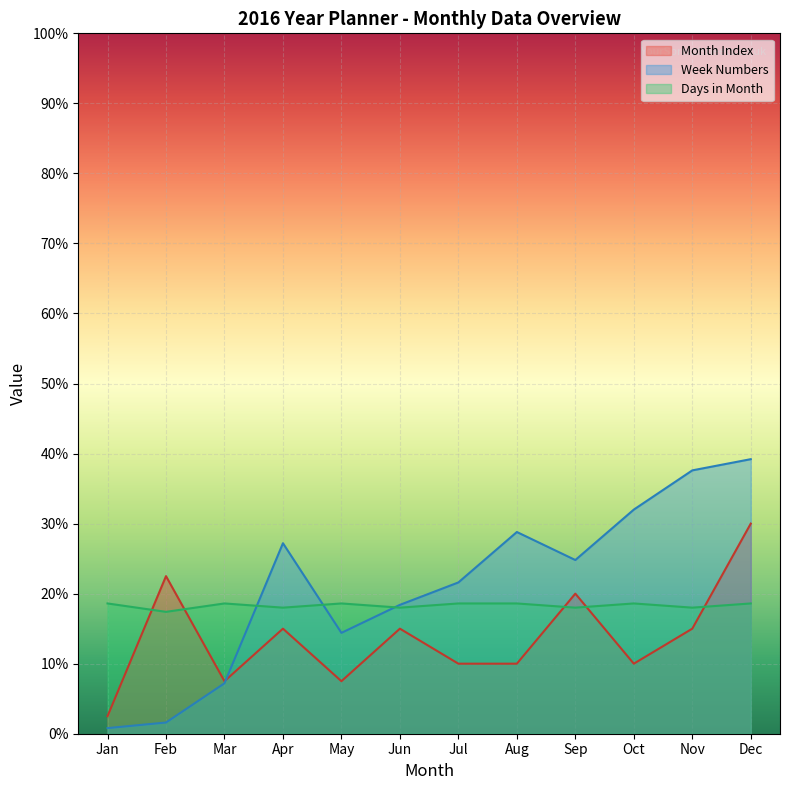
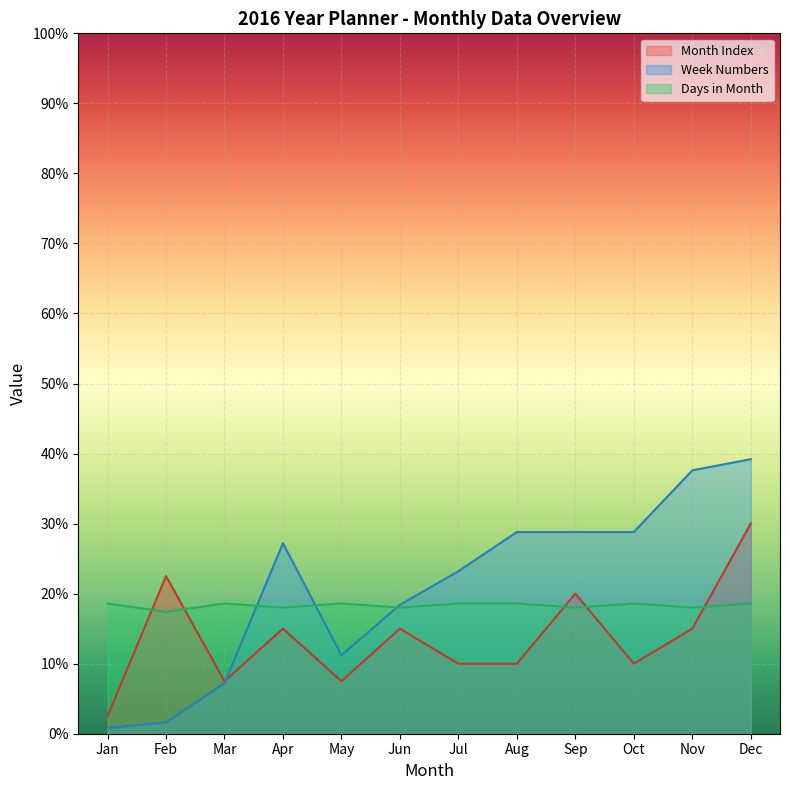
  {
    "Month Index": {
      "Jan": "3%",
      "Feb": "23%",
      "Apr": "15%",
      "May": "8%",
      "Jun": "15%",
      "Jul": "10%",
      "Aug": "10%",
      "Sep": "20%",
      "Oct": "10%",
      "Nov": "15%",
      "Dec": "30%"
    },
    "Week Numbers": {
      "Jan": "1%",
      "Feb": "2%",
      "Apr": "27%",
-     "May": "14%",
+     "May": "11%",
      "Jun": "18%",
-     "Jul": "22%",
+     "Jul": "23%",
      "Aug": "29%",
-     "Sep": "25%",
-     "Oct": "32%",
+     "Sep": "29%",
+     "Oct": "29%",
      "Nov": "38%",
      "Dec": "39%"
    },
    "Days in Month": {
      "Jan": "19%",
      "Feb": "17%",
      "Mar": "19%",
      "Apr": "18%",
      "May": "19%",
      "Jun": "18%",
      "Jul": "19%",
      "Aug": "19%",
      "Sep": "18%",
      "Oct": "19%",
      "Nov": "18%",
      "Dec": "19%"
    }
  }
